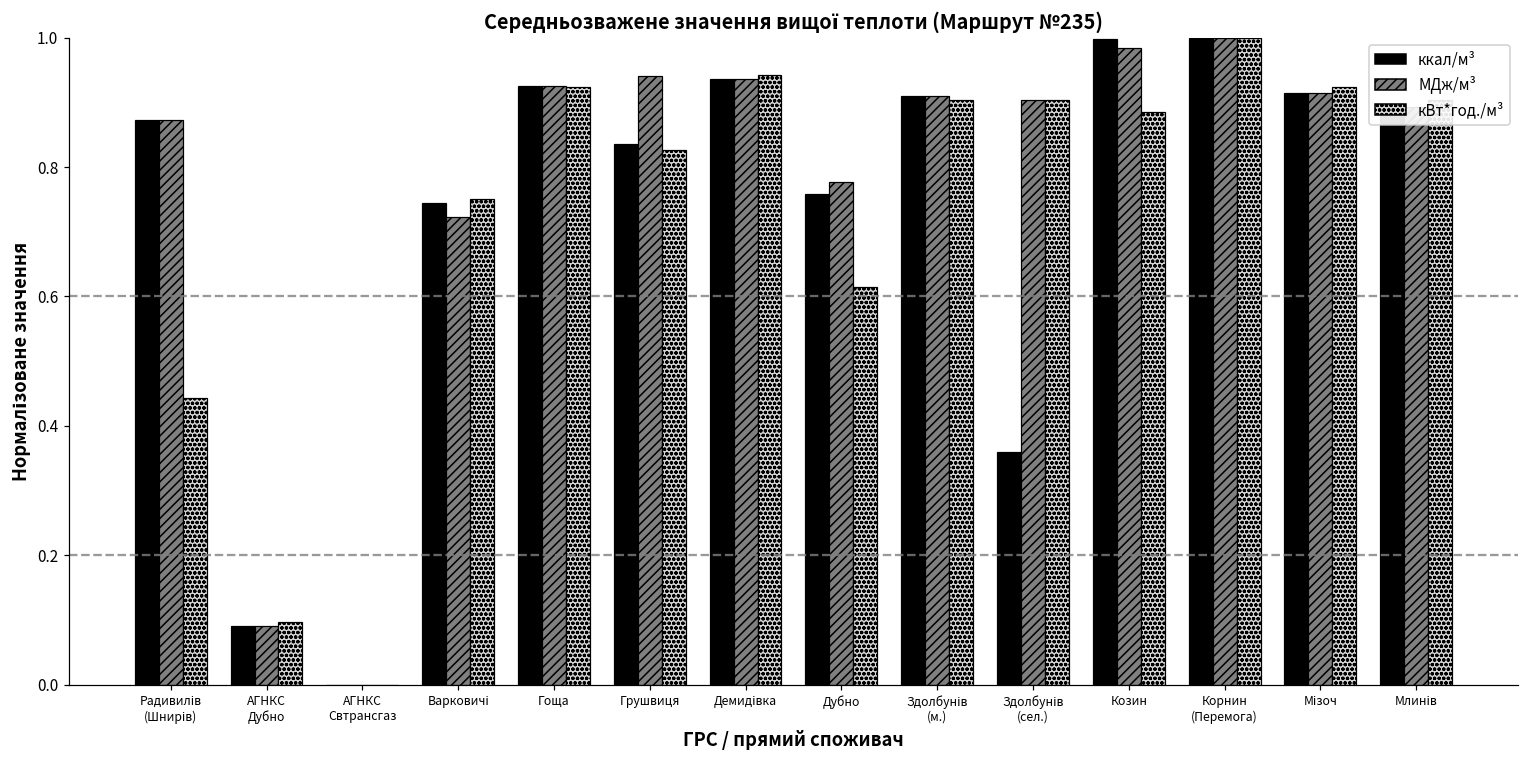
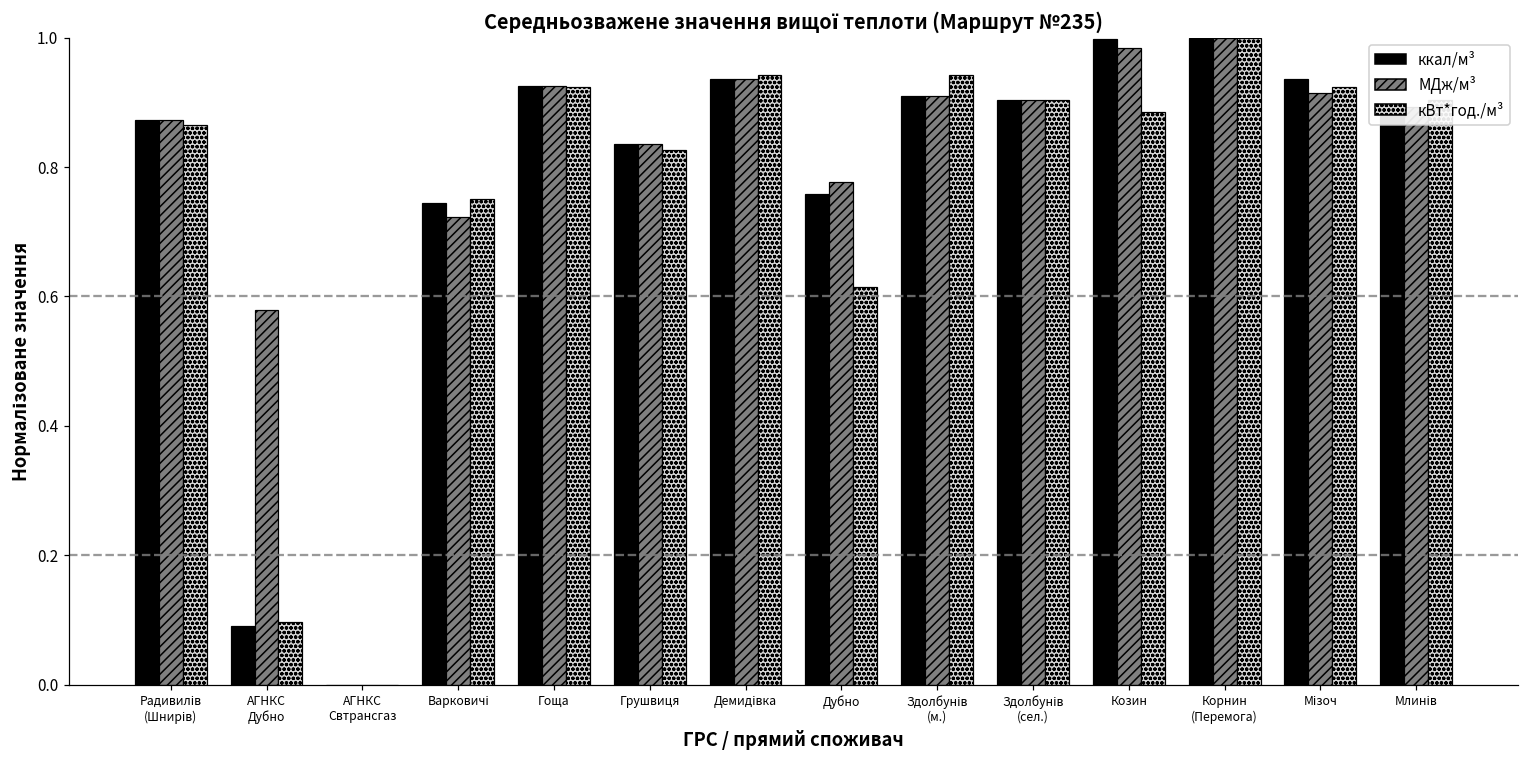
  {
    "ккал/м³": {
      "Радивилів (Шнирів)": 0.87,
      "АГНКС Дубно": 0.09,
      "АГНКС Свтрансгаз": 0.00,
      "Варковичі": 0.74,
      "Гоща": 0.93,
      "Грушвиця": 0.84,
      "Демидівка": 0.94,
      "Дубно": 0.76,
      "Здолбунів (м.)": 0.91,
-     "Здолбунів (сел.)": 0.36,
+     "Здолбунів (сел.)": 0.90,
      "Козин": 1.00,
      "Корнин (Перемога)": 1.00,
-     "Мізоч": 0.91
+     "Мізоч": 0.94
    },
    "МДж/м³": {
      "Радивилів (Шнирів)": 0.87,
-     "АГНКС Дубно": 0.09,
+     "АГНКС Дубно": 0.58,
      "АГНКС Свтрансгаз": 0.00,
      "Варковичі": 0.72,
      "Гоща": 0.93,
-     "Грушвиця": 0.94,
+     "Грушвиця": 0.84,
      "Демидівка": 0.94,
      "Дубно": 0.78,
      "Здолбунів (м.)": 0.91,
      "Здолбунів (сел.)": 0.90,
      "Козин": 0.98,
      "Корнин (Перемога)": 1.00,
      "Мізоч": 0.91
    },
    "кВт*год./м³": {
-     "Радивилів (Шнирів)": 0.44,
+     "Радивилів (Шнирів)": 0.87,
      "АГНКС Дубно": 0.10,
      "АГНКС Свтрансгаз": 0.00,
      "Варковичі": 0.75,
      "Гоща": 0.92,
      "Грушвиця": 0.83,
      "Демидівка": 0.94,
      "Дубно": 0.62,
-     "Здолбунів (м.)": 0.90,
+     "Здолбунів (м.)": 0.94,
      "Здолбунів (сел.)": 0.90,
      "Козин": 0.88,
      "Корнин (Перемога)": 1.00,
      "Мізоч": 0.92
    }
  }
